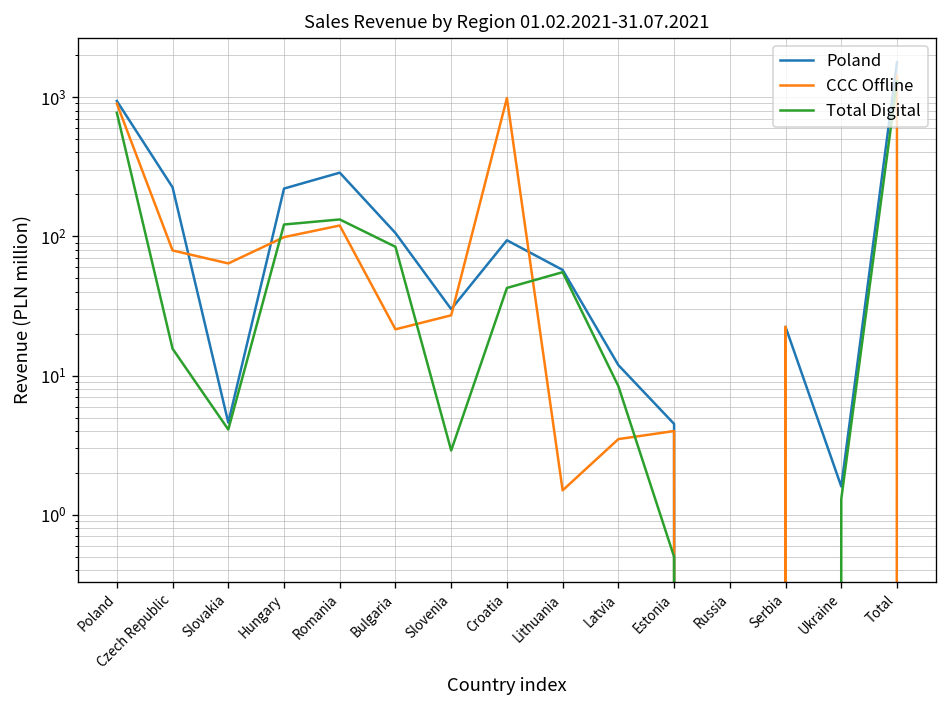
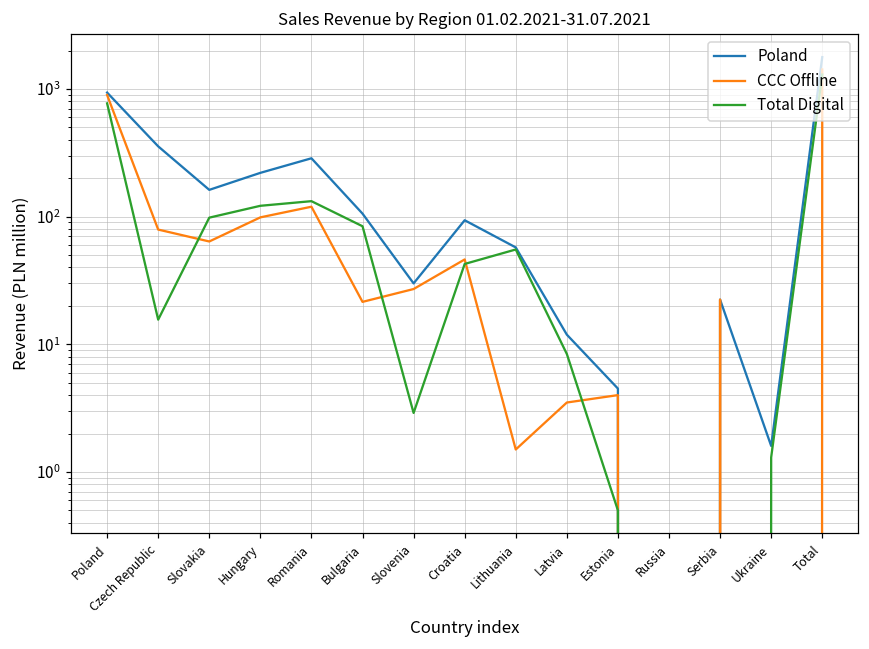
  {
    "Poland": {
-     "Czech Republic": 220,
-     "Slovakia": 4.6,
+     "Czech Republic": 360,
+     "Slovakia": 160,
      "Hungary": 220,
      "Romania": 290,
      "Bulgaria": 110,
      "Slovenia": 30,
      "Croatia": 90,
      "Latvia": 12,
      "Estonia": 4.5,
      "Ukraine": 1.6
    },
    "CCC Offline": {
      "Czech Republic": 80,
      "Slovakia": 60,
      "Hungary": 100,
      "Romania": 120,
      "Bulgaria": 22,
      "Slovenia": 27,
-     "Croatia": 1000,
+     "Croatia": 46,
      "Lithuania": 1.5,
      "Latvia": 3.5,
      "Estonia": 4
    },
    "Total Digital": {
      "Poland": 800,
      "Czech Republic": 16,
-     "Slovakia": 4.1,
+     "Slovakia": 100,
      "Hungary": 120,
      "Romania": 130,
      "Bulgaria": 80,
      "Slovenia": 2.9,
      "Croatia": 43,
      "Latvia": 8,
      "Estonia": 0.5,
      "Ukraine": 1.3
    }
  }
